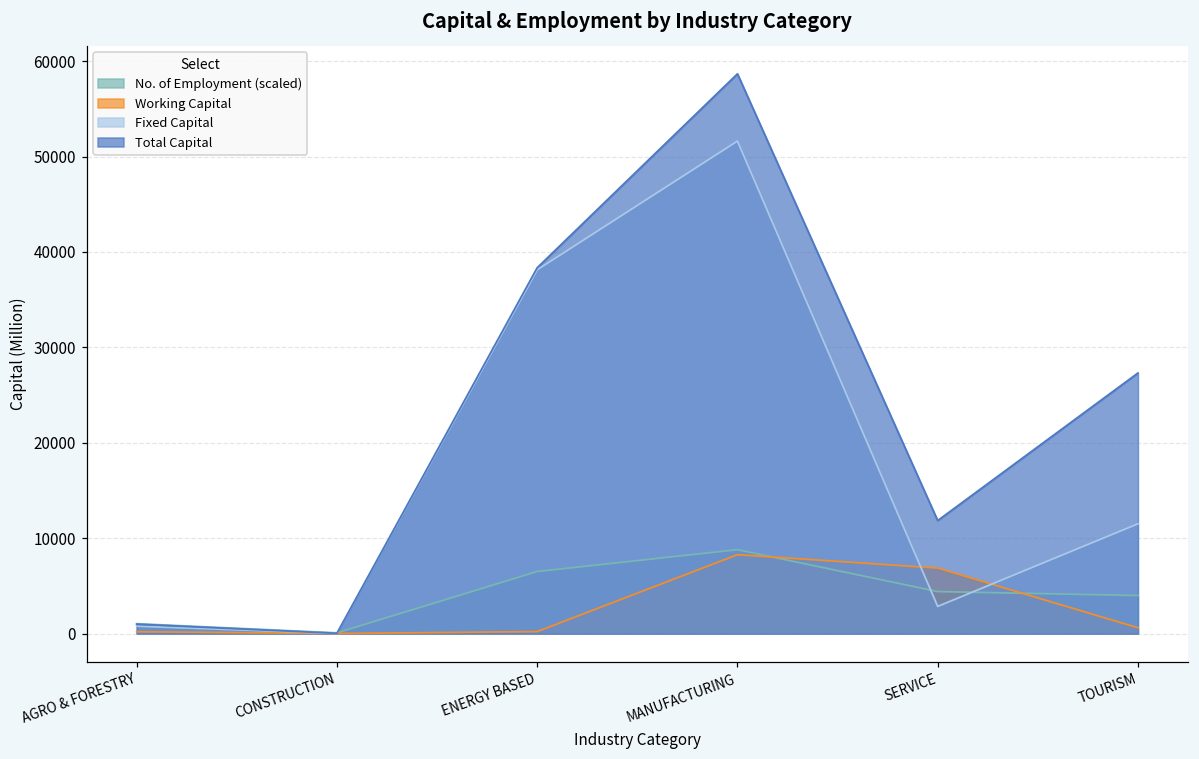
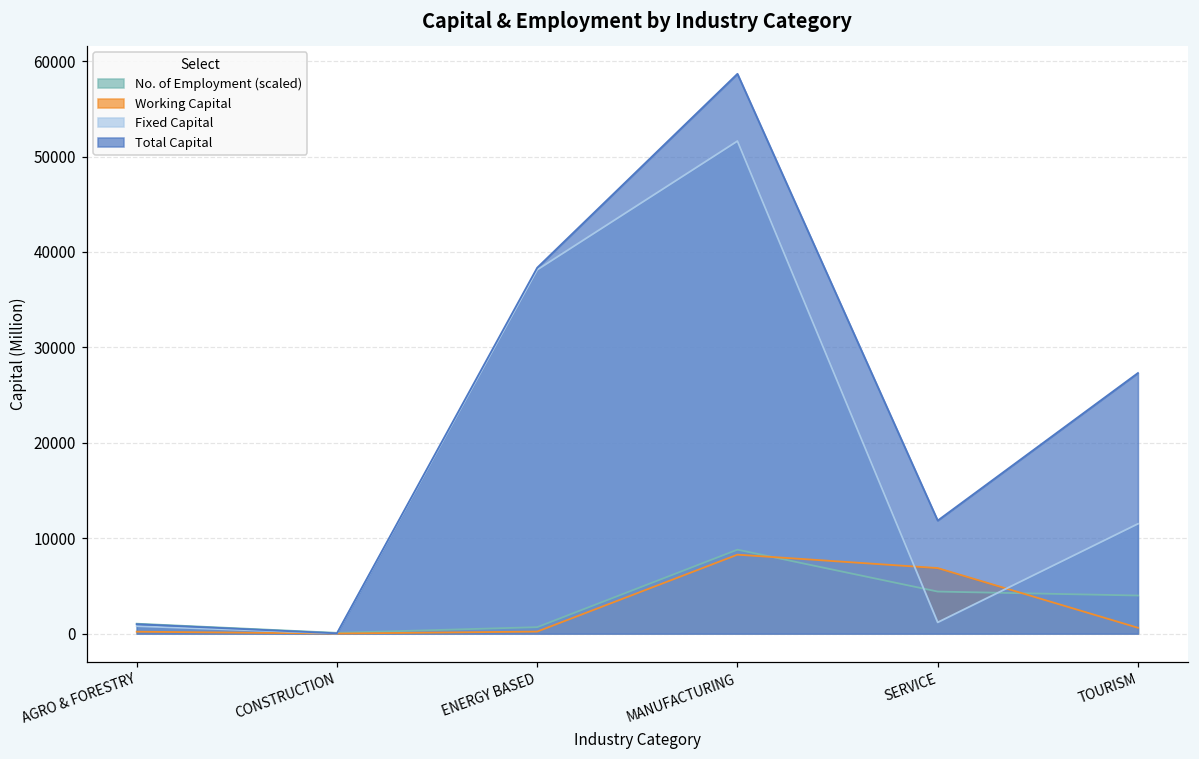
  {
    "No. of Employment (scaled)": {
-     "ENERGY BASED": 7000,
+     "ENERGY BASED": 1000,
      "MANUFACTURING": 9000,
      "SERVICE": 4000,
      "TOURISM": 4000
    },
    "Working Capital": {
      "AGRO & FORESTRY": 0,
      "ENERGY BASED": 0,
      "MANUFACTURING": 8000,
      "SERVICE": 7000,
      "TOURISM": 1000
    },
    "Fixed Capital": {
      "MANUFACTURING": 52000,
-     "SERVICE": 3000,
+     "SERVICE": 1000,
      "TOURISM": 12000
    },
    "Total Capital": {
      "MANUFACTURING": 59000,
      "SERVICE": 12000,
      "TOURISM": 27000
    }
  }
